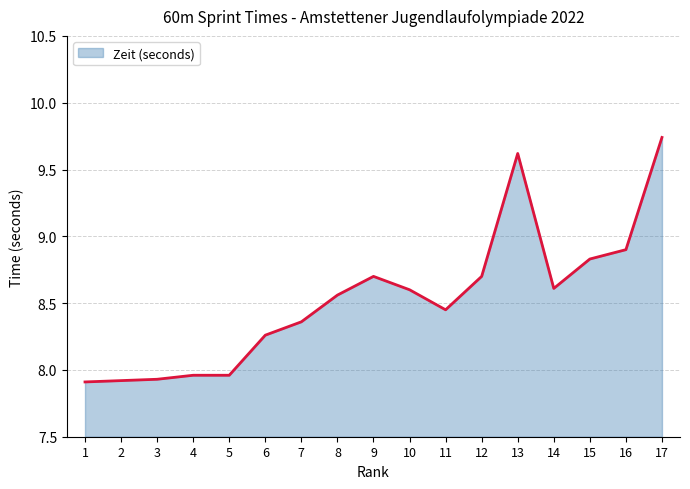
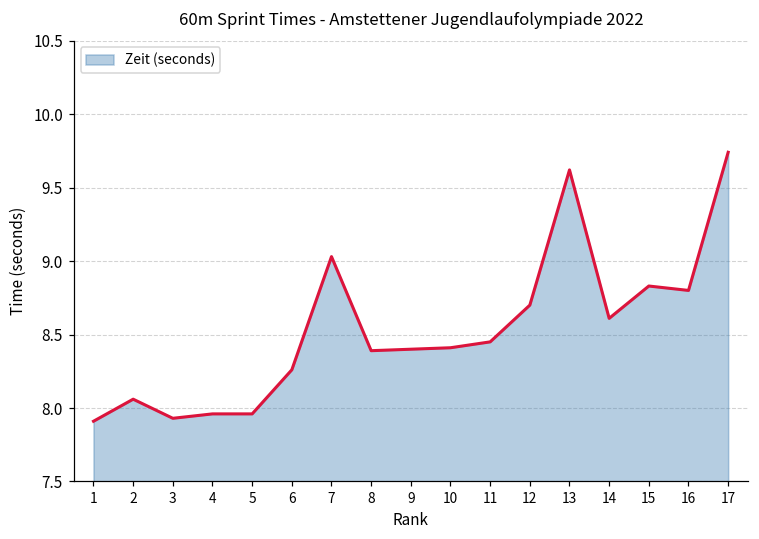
  {
    "1": 7.91,
-   "2": 7.92,
+   "2": 8.06,
    "3": 7.93,
    "4": 7.96,
    "5": 7.96,
    "6": 8.26,
-   "7": 8.36,
-   "8": 8.56,
-   "9": 8.7,
-   "10": 8.60,
+   "7": 9.03,
+   "8": 8.39,
+   "9": 8.4,
+   "10": 8.41,
    "11": 8.45,
    "12": 8.70,
    "13": 9.62,
    "14": 8.61,
    "15": 8.83,
-   "16": 8.9,
+   "16": 8.8,
    "17": 9.74
  }
